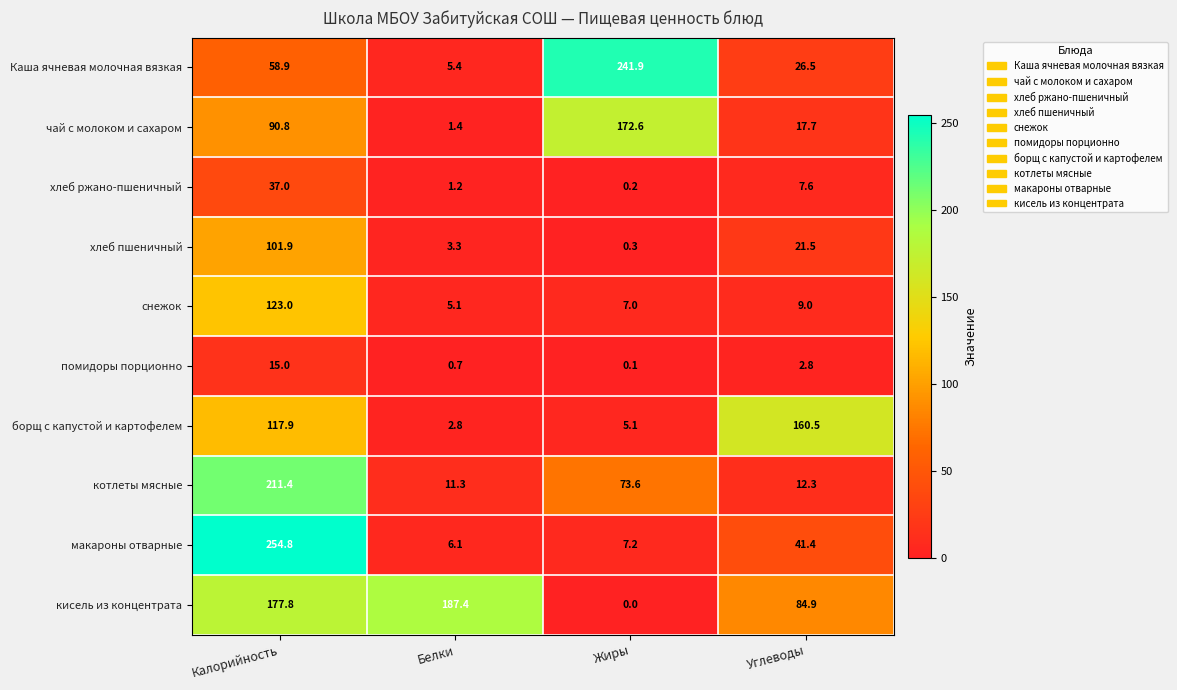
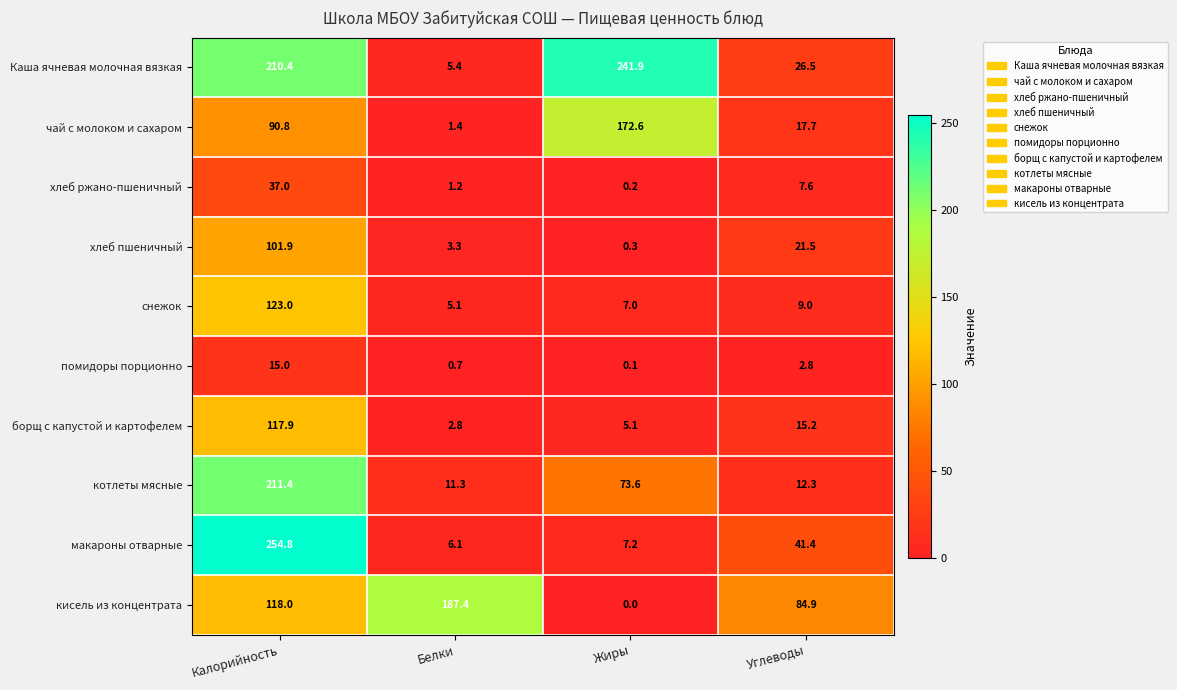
  {
    "Каша ячневая молочная вязкая": {
-     "Калорийность": 58.9,
+     "Калорийность": 210.4,
      "Белки": 5.4,
      "Жиры": 241.9,
      "Углеводы": 26.5
    },
    "чай с молоком и сахаром": {
      "Калорийность": 90.8,
      "Белки": 1.4,
      "Жиры": 172.6,
      "Углеводы": 17.7
    },
    "хлеб ржано-пшеничный": {
      "Калорийность": 37.0,
      "Белки": 1.2,
      "Жиры": 0.2,
      "Углеводы": 7.6
    },
    "хлеб пшеничный": {
      "Калорийность": 101.9,
      "Белки": 3.3,
      "Жиры": 0.3,
      "Углеводы": 21.5
    },
    "снежок": {
      "Калорийность": 123.0,
      "Белки": 5.1,
      "Жиры": 7.0,
      "Углеводы": 9.0
    },
    "помидоры порционно": {
      "Калорийность": 15.0,
      "Белки": 0.7,
      "Жиры": 0.1,
      "Углеводы": 2.8
    },
    "борщ с капустой и картофелем": {
      "Калорийность": 117.9,
      "Белки": 2.8,
      "Жиры": 5.1,
-     "Углеводы": 160.5
+     "Углеводы": 15.2
    },
    "котлеты мясные": {
      "Калорийность": 211.4,
      "Белки": 11.3,
      "Жиры": 73.6,
      "Углеводы": 12.3
    },
    "макароны отварные": {
      "Калорийность": 254.8,
      "Белки": 6.1,
      "Жиры": 7.2,
      "Углеводы": 41.4
    },
    "кисель из концентрата": {
-     "Калорийность": 177.8,
+     "Калорийность": 118.0,
      "Белки": 187.4,
      "Жиры": 0.0,
      "Углеводы": 84.9
    }
  }
